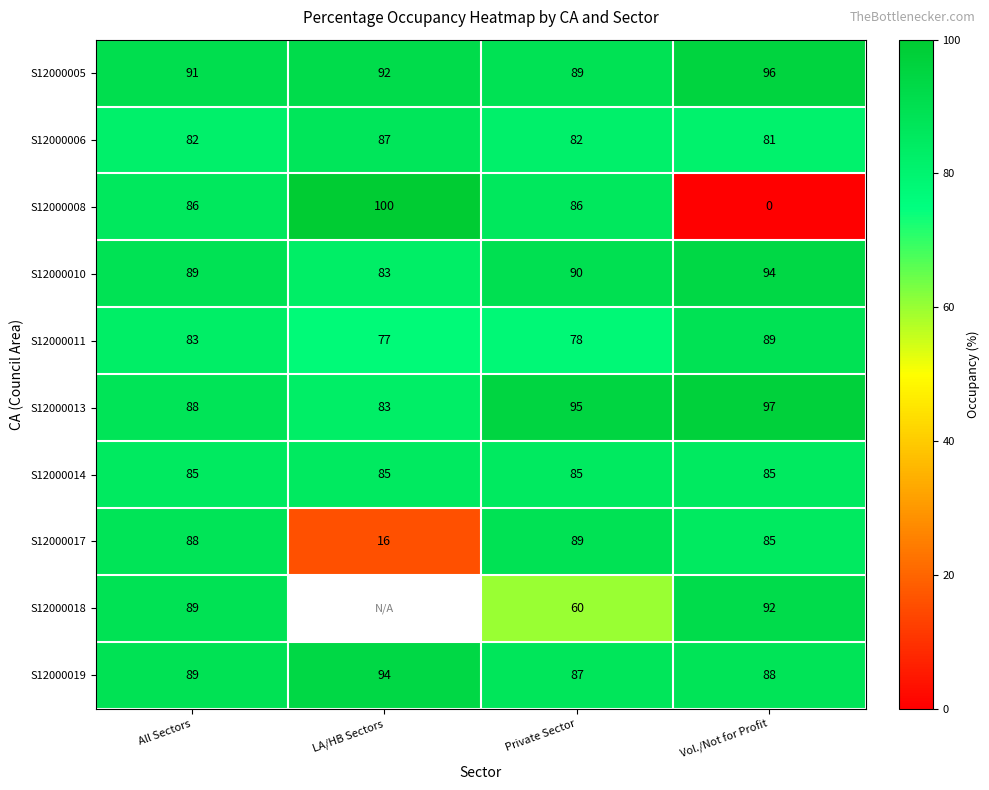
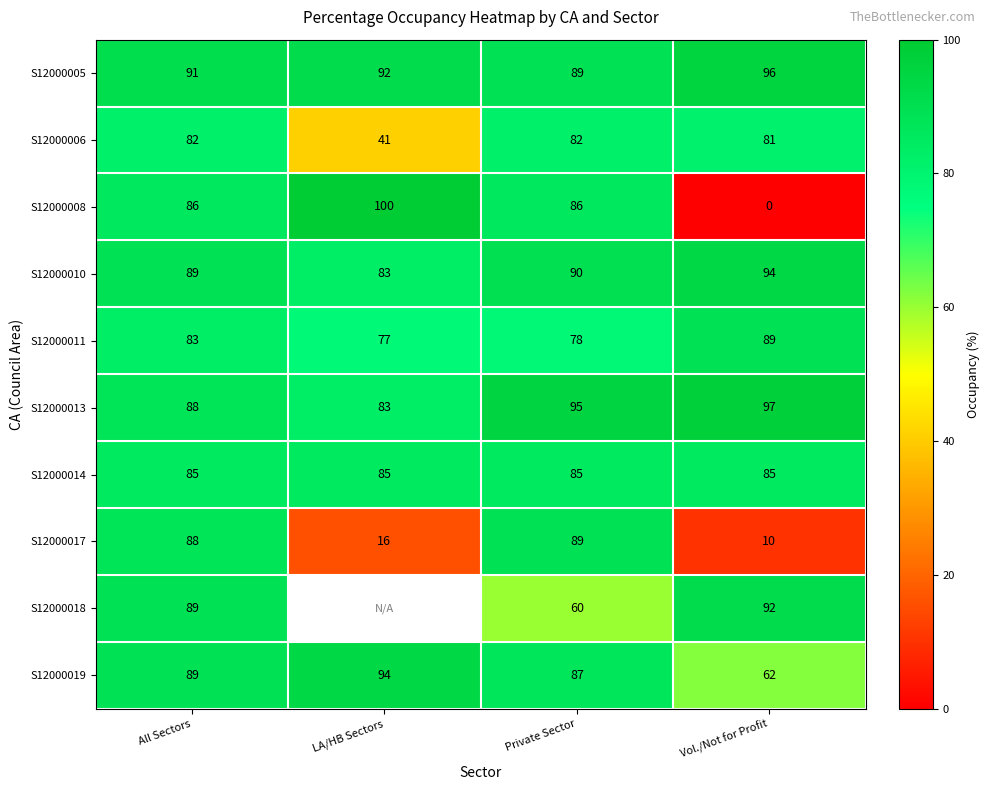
  {
    "S12000005": {
      "All Sectors": 91,
      "LA/HB Sectors": 92,
      "Private Sector": 89,
      "Vol./Not for Profit": 96
    },
    "S12000006": {
      "All Sectors": 82,
-     "LA/HB Sectors": 87,
+     "LA/HB Sectors": 41,
      "Private Sector": 82,
      "Vol./Not for Profit": 81
    },
    "S12000008": {
      "All Sectors": 86,
      "LA/HB Sectors": 100,
      "Private Sector": 86,
      "Vol./Not for Profit": 0
    },
    "S12000010": {
      "All Sectors": 89,
      "LA/HB Sectors": 83,
      "Private Sector": 90,
      "Vol./Not for Profit": 94
    },
    "S12000011": {
      "All Sectors": 83,
      "LA/HB Sectors": 77,
      "Private Sector": 78,
      "Vol./Not for Profit": 89
    },
    "S12000013": {
      "All Sectors": 88,
      "LA/HB Sectors": 83,
      "Private Sector": 95,
      "Vol./Not for Profit": 97
    },
    "S12000014": {
      "All Sectors": 85,
      "LA/HB Sectors": 85,
      "Private Sector": 85,
      "Vol./Not for Profit": 85
    },
    "S12000017": {
      "All Sectors": 88,
      "LA/HB Sectors": 16,
      "Private Sector": 89,
-     "Vol./Not for Profit": 85
+     "Vol./Not for Profit": 10
    },
    "S12000018": {
      "All Sectors": 89,
      "Private Sector": 60,
      "Vol./Not for Profit": 92
    },
    "S12000019": {
      "All Sectors": 89,
      "LA/HB Sectors": 94,
      "Private Sector": 87,
-     "Vol./Not for Profit": 88
+     "Vol./Not for Profit": 62
    }
  }
